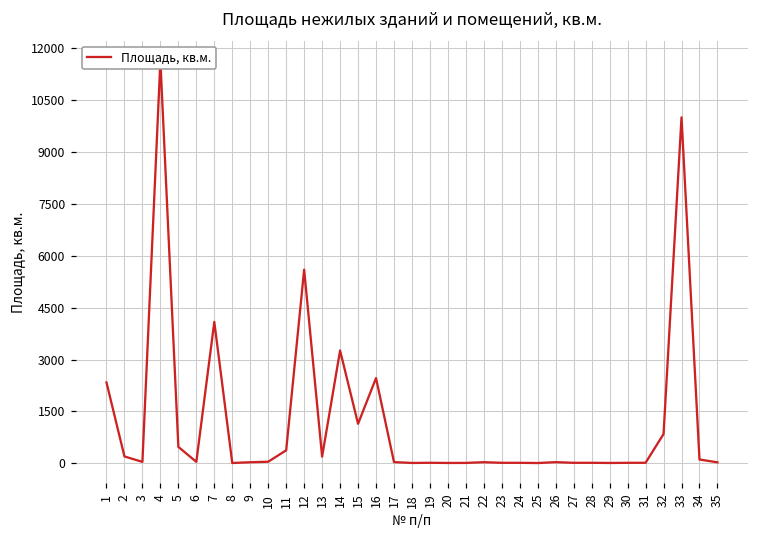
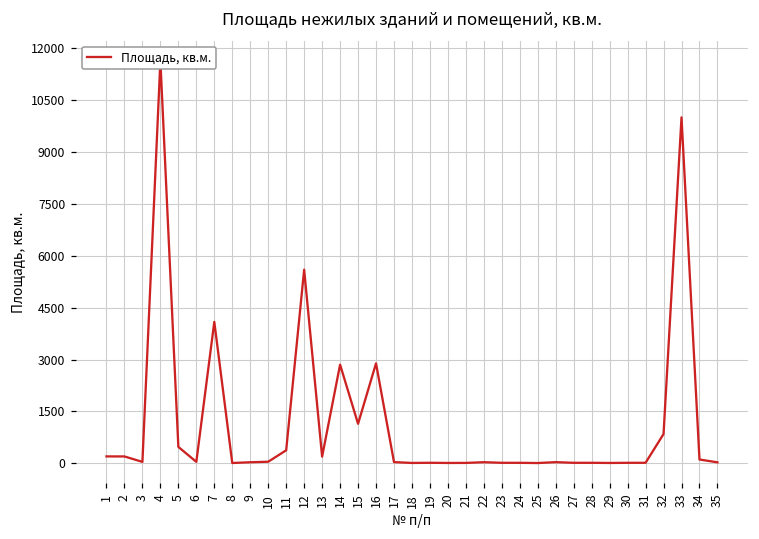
  {
-   "1": 2300,
+   "1": 200,
    "2": 200,
    "3": 0,
    "5": 500,
    "6": 0,
    "7": 4100,
    "8": 0,
    "9": 0,
    "10": 0,
    "11": 400,
    "12": 5600,
    "13": 200,
-   "14": 3300,
+   "14": 2900,
    "15": 1100,
-   "16": 2500,
+   "16": 2900,
    "17": 0,
    "18": 0,
    "19": 0,
    "20": 0,
    "21": 0,
    "22": 0,
    "23": 0,
    "24": 0,
    "25": 0,
    "26": 0,
    "27": 0,
    "28": 0,
    "29": 0,
    "30": 0,
    "31": 0,
    "32": 800,
    "33": 10000,
    "34": 100,
    "35": 0
  }
